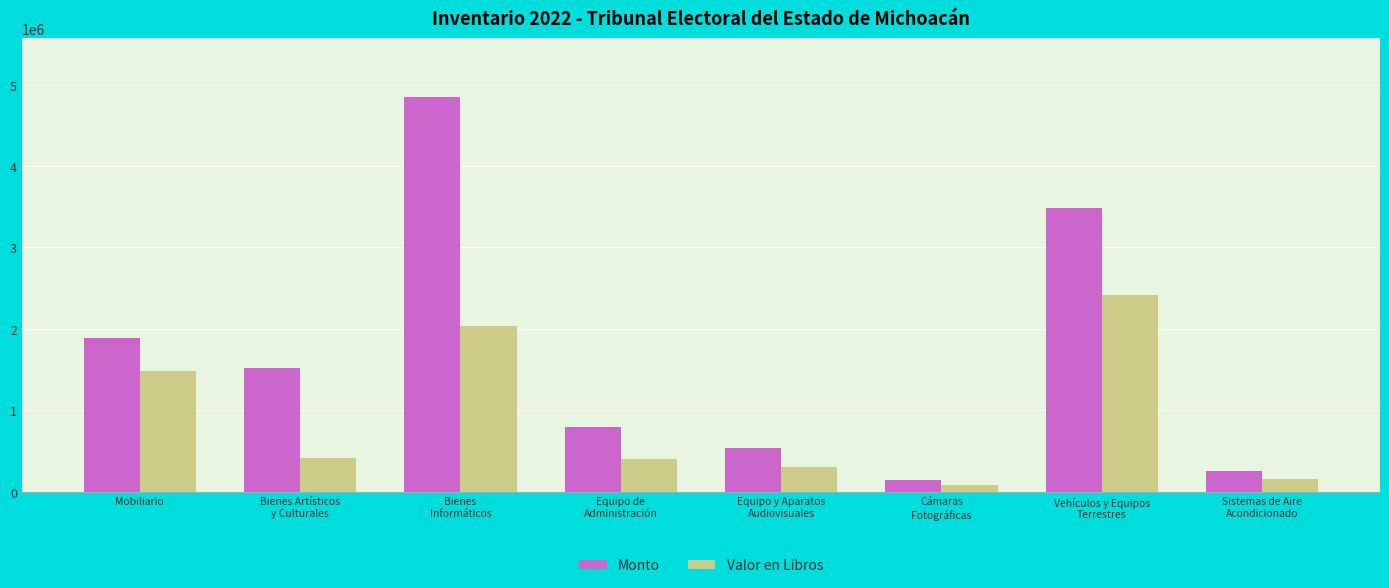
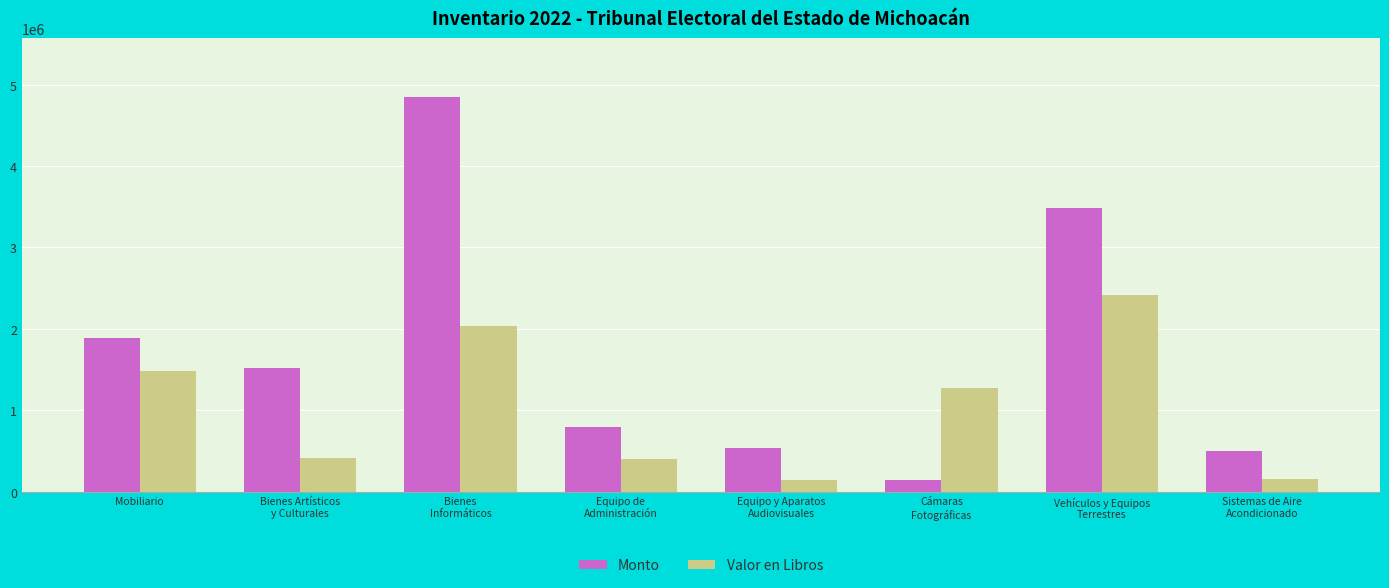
  {
    "Monto": {
      "Mobiliario": 1900000,
      "Bienes Artísticos y Culturales": 1500000,
      "Bienes Informáticos": 4800000,
      "Equipo de Administración": 800000,
      "Equipo y Aparatos Audiovisuales": 500000,
      "Cámaras Fotográficas": 100000,
      "Vehículos y Equipos Terrestres": 3500000,
-     "Sistemas de Aire Acondicionado": 300000
+     "Sistemas de Aire Acondicionado": 500000
    },
    "Valor en Libros": {
      "Mobiliario": 1500000,
      "Bienes Artísticos y Culturales": 400000,
      "Bienes Informáticos": 2000000,
      "Equipo de Administración": 400000,
-     "Equipo y Aparatos Audiovisuales": 300000,
-     "Cámaras Fotográficas": 100000,
+     "Equipo y Aparatos Audiovisuales": 100000,
+     "Cámaras Fotográficas": 1300000,
      "Vehículos y Equipos Terrestres": 2400000,
      "Sistemas de Aire Acondicionado": 200000
    }
  }
